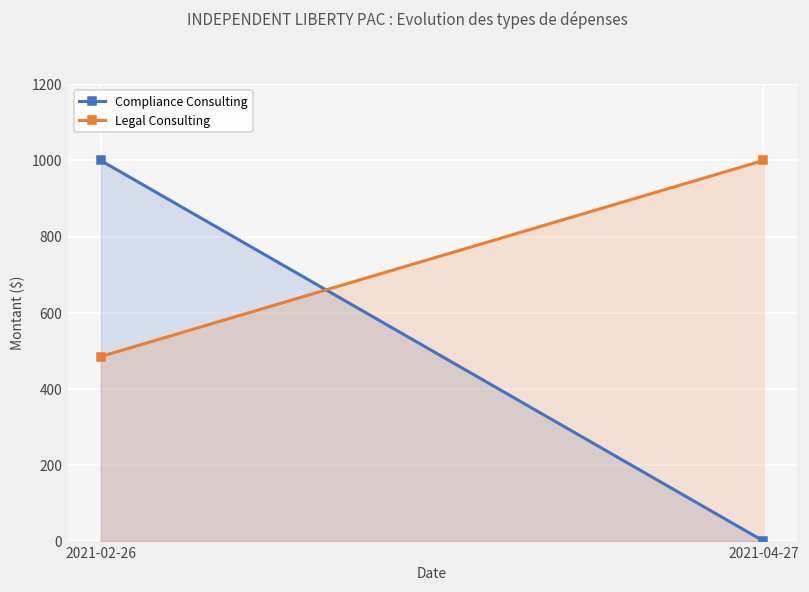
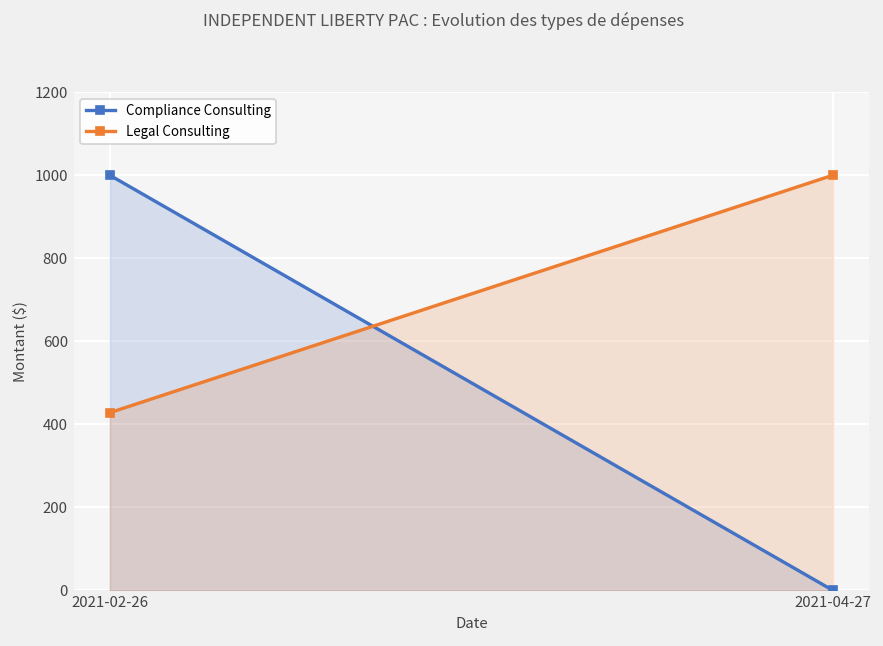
  {
    "Compliance Consulting": {
      "2021-02-26": 1000,
      "2021-04-27": 0
    },
    "Legal Consulting": {
-     "2021-02-26": 480,
+     "2021-02-26": 430,
      "2021-04-27": 1000
    }
  }
